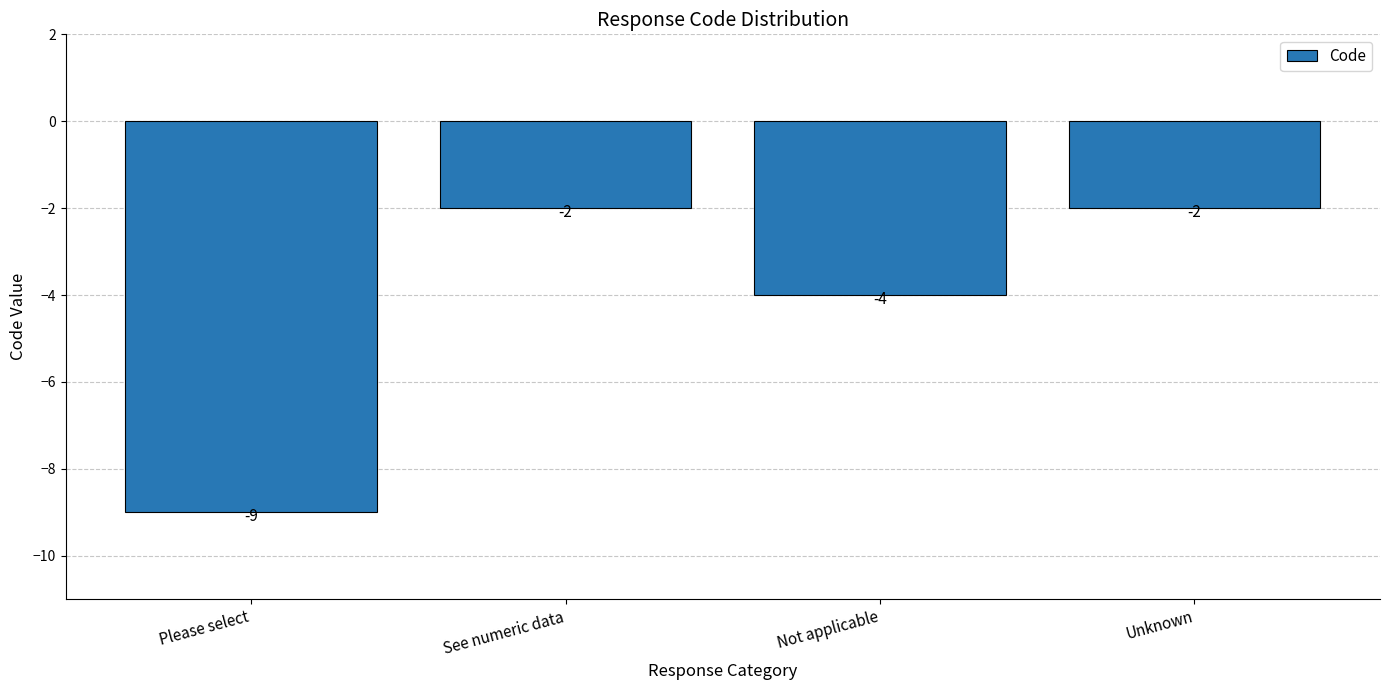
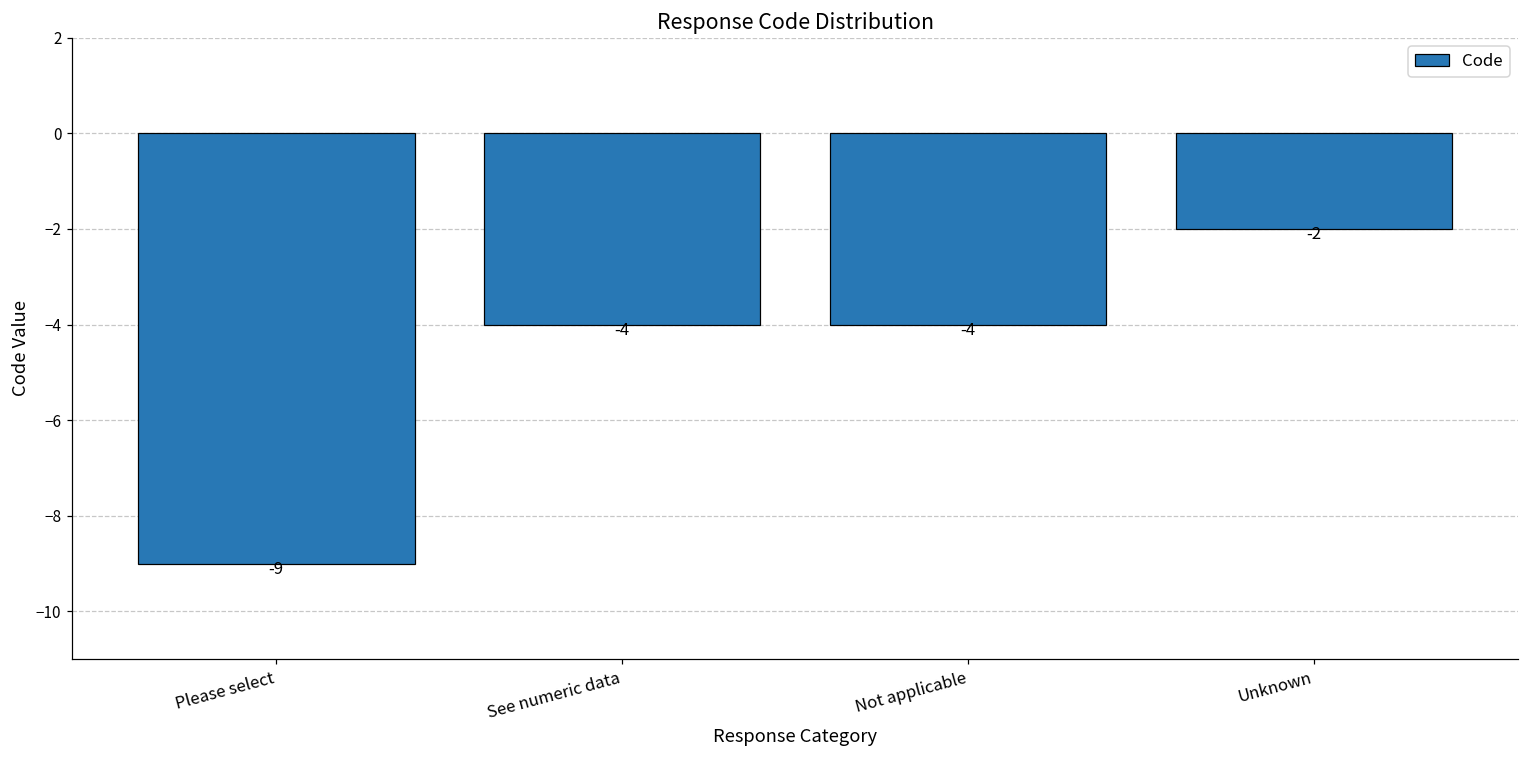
  {
    "Please select": -9,
-   "See numeric data": -2,
+   "See numeric data": -4,
    "Not applicable": -4,
    "Unknown": -2
  }
